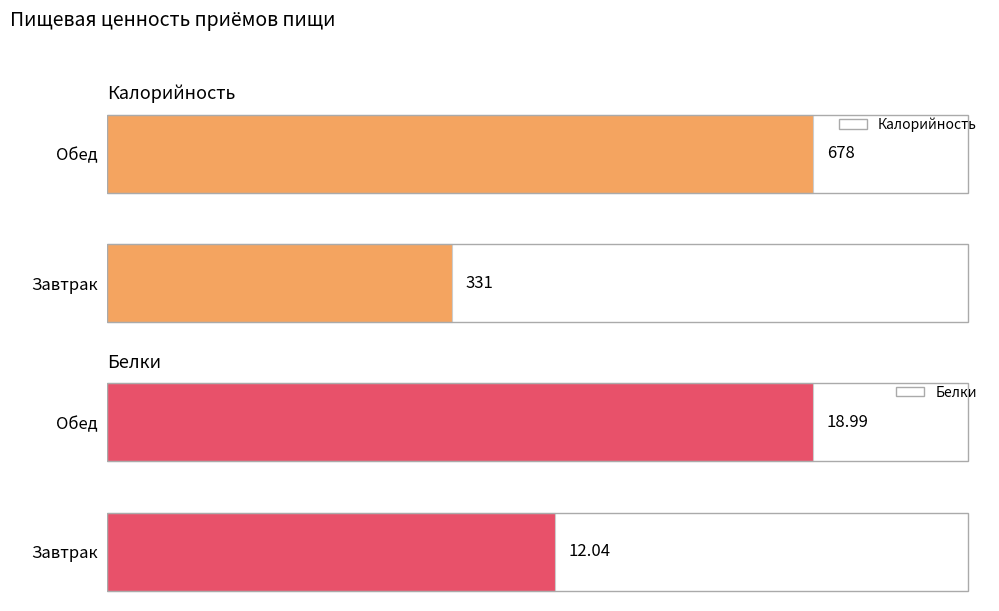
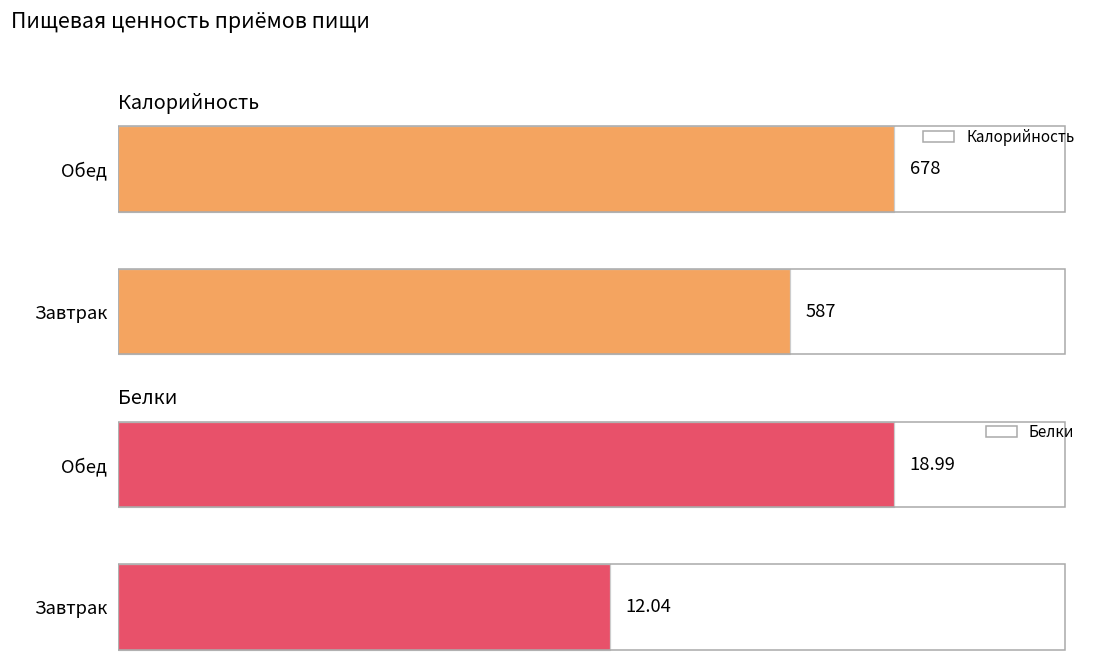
  {
    "Калорийность": {
      "Обед": 678,
-     "Завтрак": 331
+     "Завтрак": 587
    },
    "Белки": {
      "Обед": 18.99,
      "Завтрак": 12.04
    }
  }
